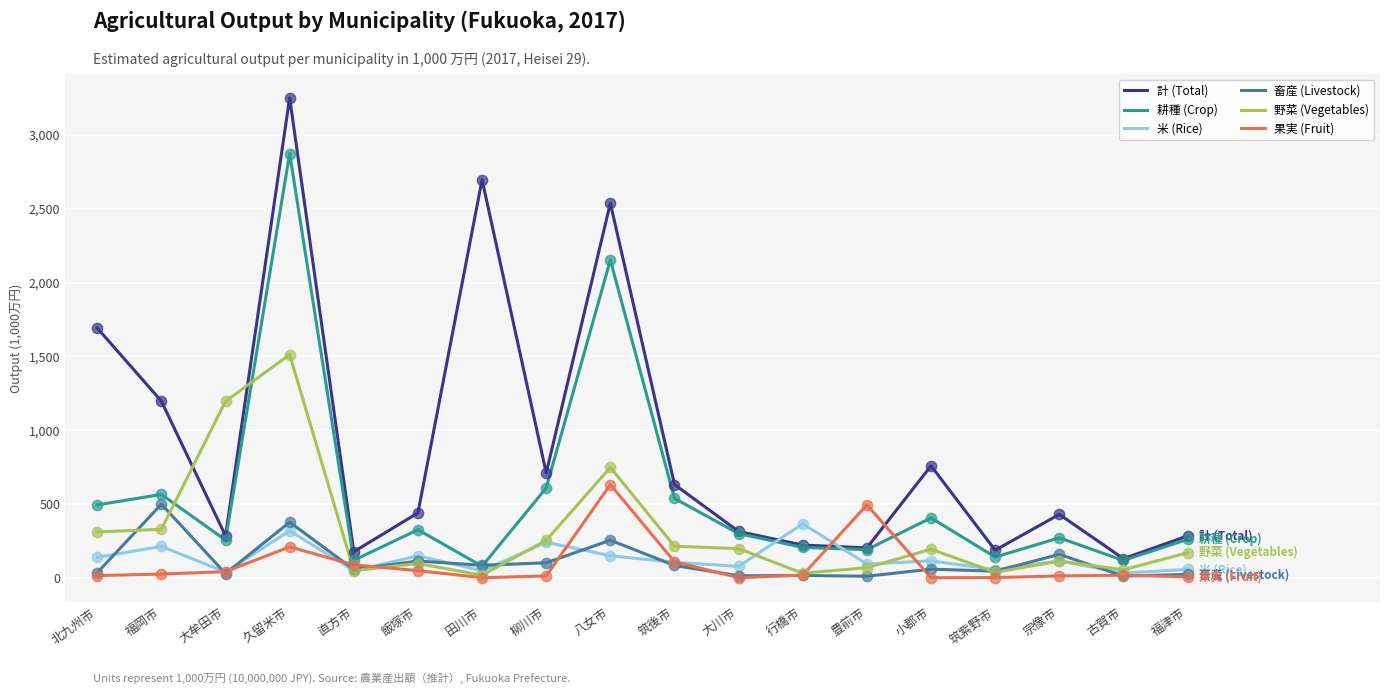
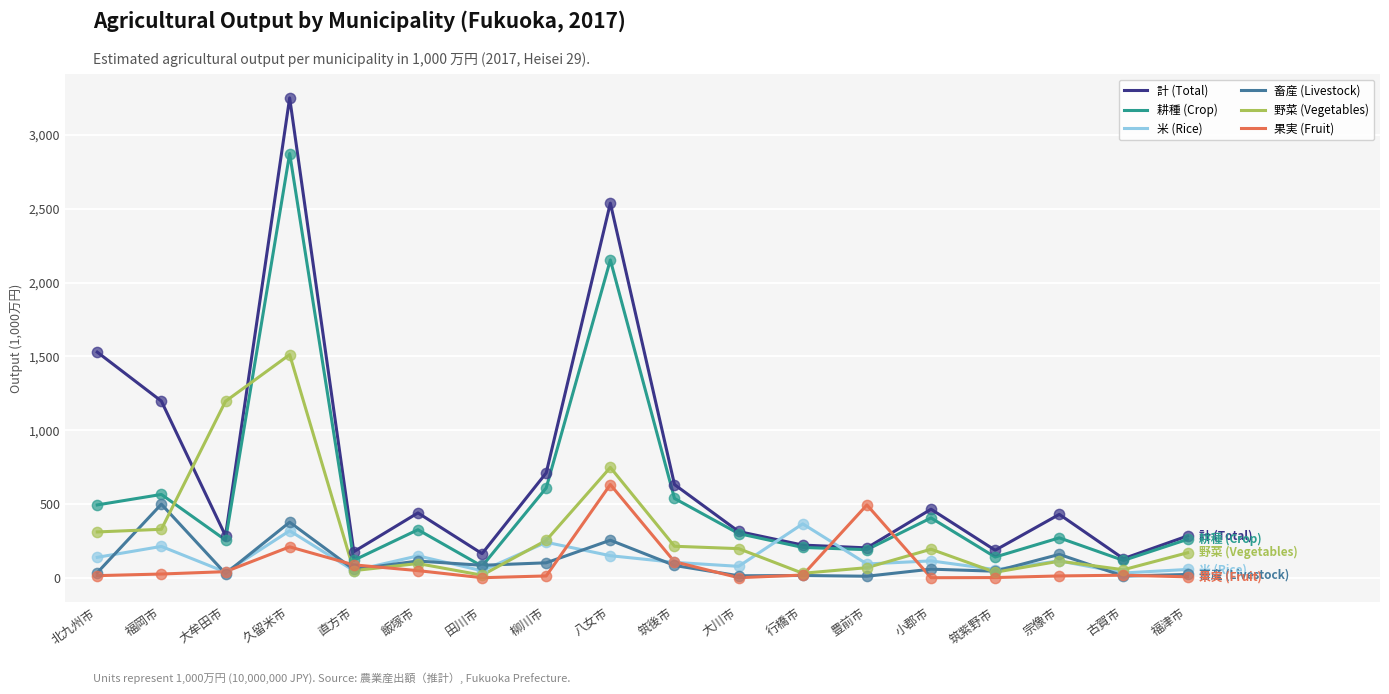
  {
    "計 (Total)": {
-     "北九州市": "1,690",
+     "北九州市": "1,530",
      "福岡市": "1,200",
      "大牟田市": "290",
      "久留米市": "3,250",
      "直方市": "180",
      "飯塚市": "440",
-     "田川市": "2,700",
+     "田川市": "160",
      "柳川市": "710",
      "八女市": "2,540",
      "筑後市": "630",
-     "小郡市": "760",
+     "小郡市": "470",
      "筑紫野市": "190",
      "宗像市": "430",
      "福津市": "280"
    },
    "米 (Rice)": {
      "北九州市": "140",
      "福岡市": "210",
      "久留米市": "320",
      "飯塚市": "150",
      "田川市": "50",
      "八女市": "150",
      "大川市": "80",
      "行橋市": "370",
      "豊前市": "90",
      "小郡市": "120",
      "福津市": "60"
    },
    "野菜 (Vegetables)": {
      "北九州市": "310",
      "福岡市": "330",
      "大牟田市": "1,200",
      "久留米市": "1,510",
      "八女市": "750",
      "筑後市": "210",
      "大川市": "200",
      "豊前市": "70",
      "小郡市": "190",
      "古賀市": "60",
      "福津市": "170"
    },
    "果実 (Fruit)": {
      "北九州市": "20",
      "福岡市": "30",
      "久留米市": "210",
      "直方市": "90",
      "飯塚市": "50",
      "柳川市": "10",
      "八女市": "630",
      "豊前市": "490",
      "小郡市": "0",
      "筑紫野市": "0",
      "宗像市": "10"
    }
  }
